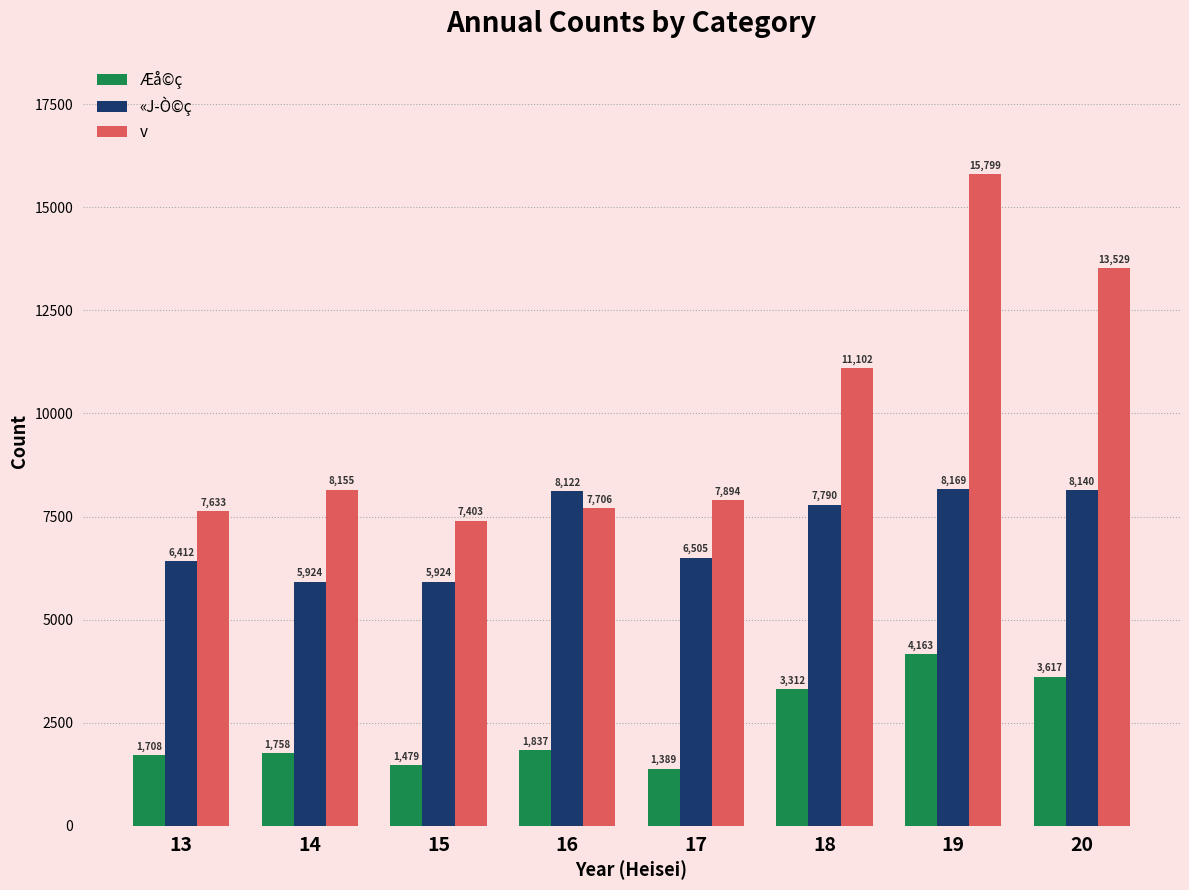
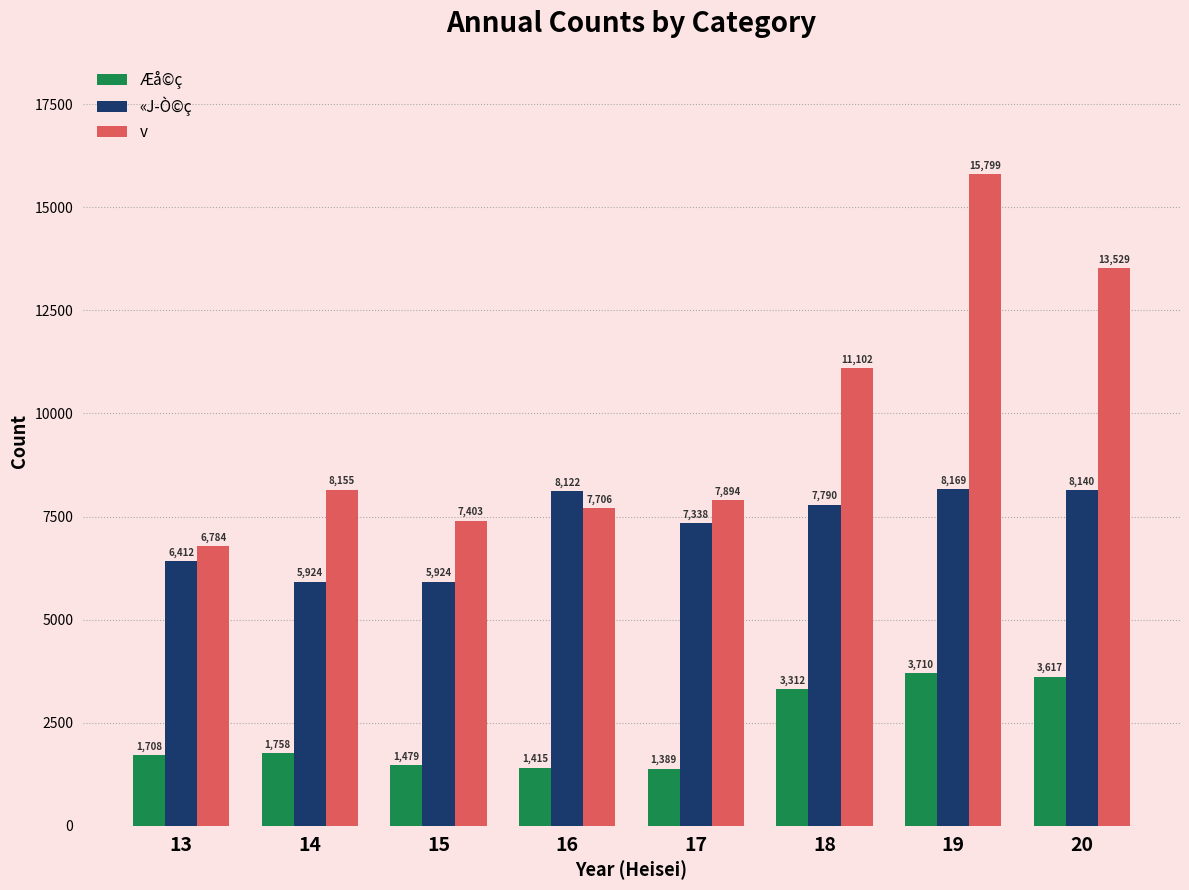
  {
    "Æå©ç": {
      "13": "1,708",
      "14": "1,758",
      "15": "1,479",
-     "16": "1,837",
+     "16": "1,415",
      "17": "1,389",
      "18": "3,312",
-     "19": "4,163",
+     "19": "3,710",
      "20": "3,617"
    },
    "«J­Ò©ç": {
      "13": "6,412",
      "14": "5,924",
      "15": "5,924",
      "16": "8,122",
-     "17": "6,505",
+     "17": "7,338",
      "18": "7,790",
      "19": "8,169",
      "20": "8,140"
    },
    "v": {
-     "13": "7,633",
+     "13": "6,784",
      "14": "8,155",
      "15": "7,403",
      "16": "7,706",
      "17": "7,894",
      "18": "11,102",
      "19": "15,799",
      "20": "13,529"
    }
  }
